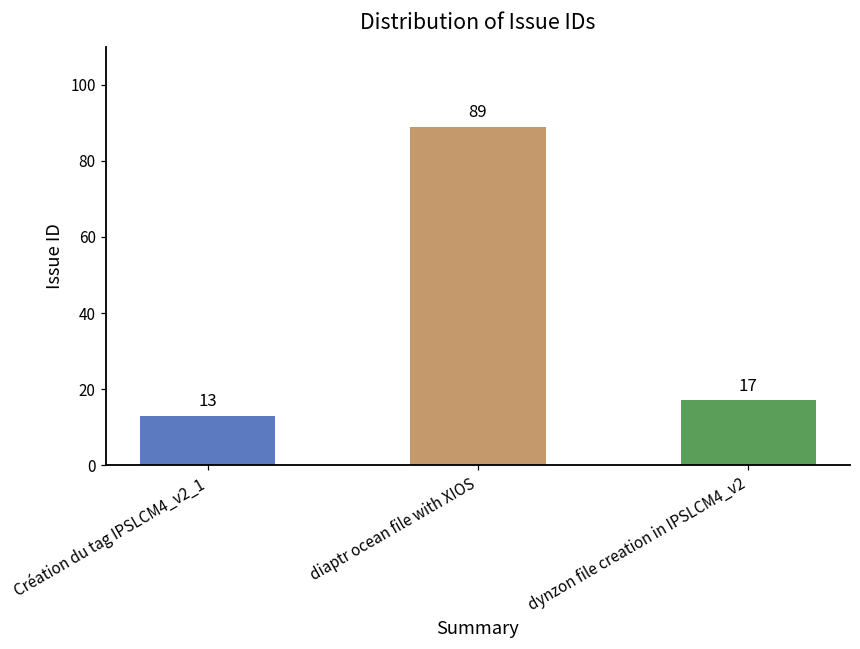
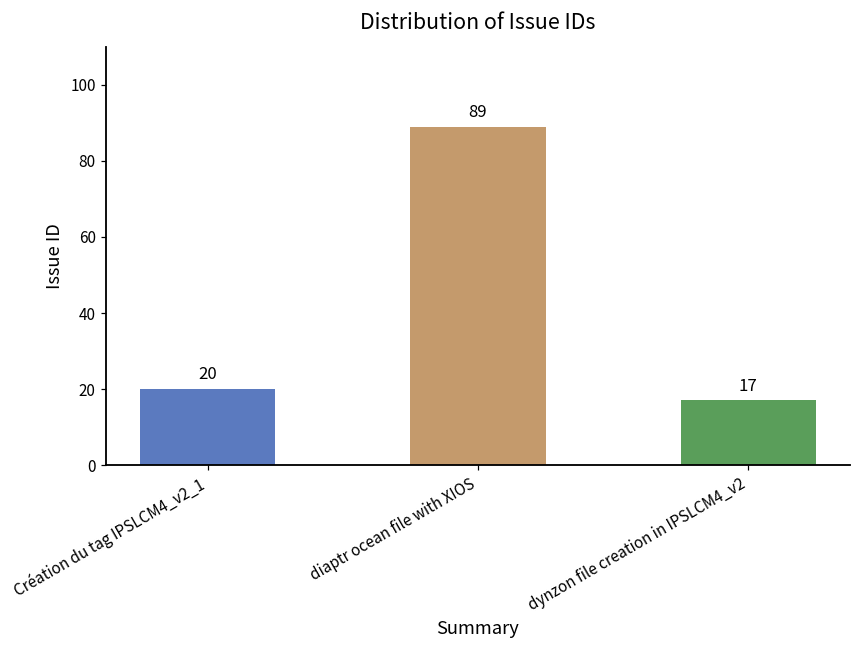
  {
-   "Création du tag IPSLCM4_v2_1": 13,
+   "Création du tag IPSLCM4_v2_1": 20,
    "diaptr ocean file with XIOS": 89,
    "dynzon file creation in IPSLCM4_v2": 17
  }
